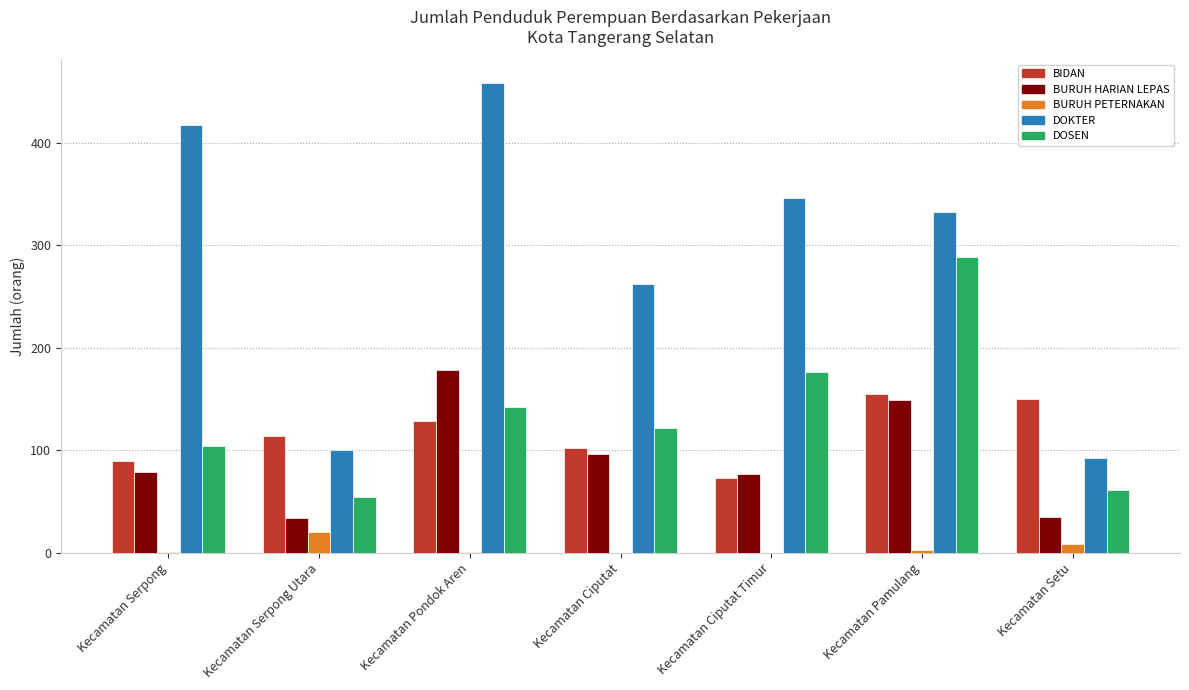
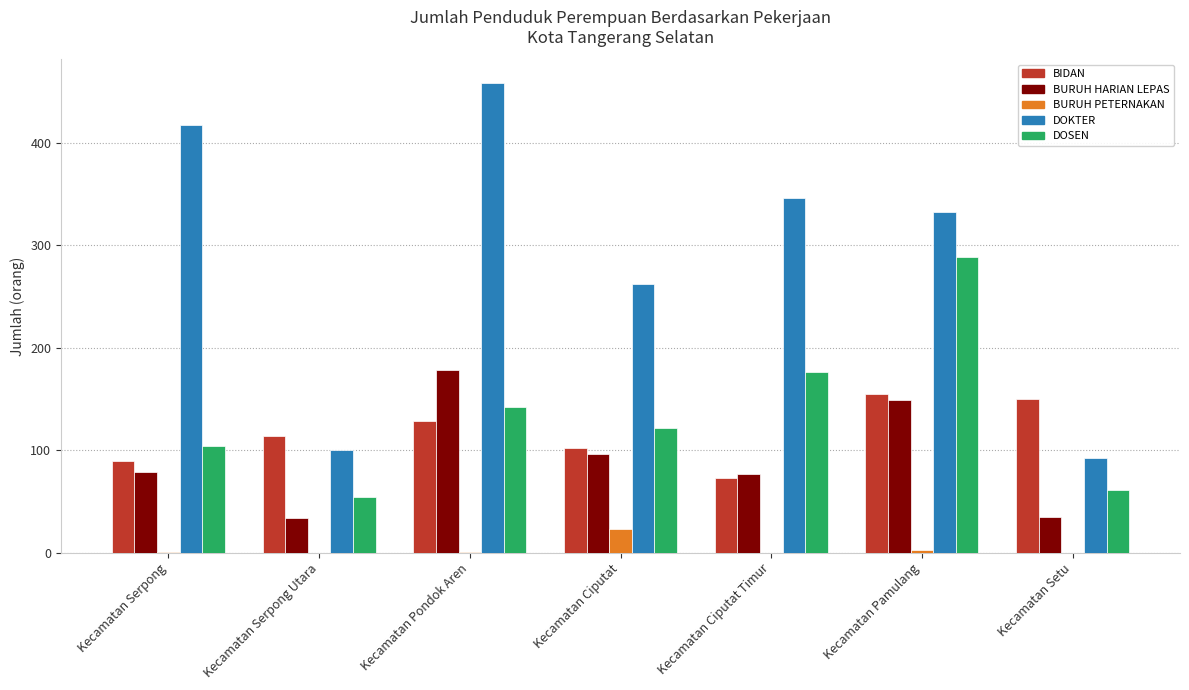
  {
    "BIDAN": {
      "Kecamatan Serpong": 89,
      "Kecamatan Serpong Utara": 114,
      "Kecamatan Pondok Aren": 129,
      "Kecamatan Ciputat": 102,
      "Kecamatan Ciputat Timur": 73,
      "Kecamatan Pamulang": 155,
      "Kecamatan Setu": 150
    },
    "BURUH HARIAN LEPAS": {
      "Kecamatan Serpong": 79,
      "Kecamatan Serpong Utara": 34,
      "Kecamatan Pondok Aren": 178,
      "Kecamatan Ciputat": 96,
      "Kecamatan Ciputat Timur": 77,
      "Kecamatan Pamulang": 149,
      "Kecamatan Setu": 35
    },
    "BURUH PETERNAKAN": {
-     "Kecamatan Serpong Utara": 20,
-     "Kecamatan Ciputat": 0,
+     "Kecamatan Serpong Utara": 0,
+     "Kecamatan Ciputat": 23,
      "Kecamatan Ciputat Timur": 0,
-     "Kecamatan Setu": 8
+     "Kecamatan Setu": 0
    },
    "DOKTER": {
      "Kecamatan Serpong": 418,
      "Kecamatan Serpong Utara": 100,
      "Kecamatan Pondok Aren": 459,
      "Kecamatan Ciputat": 262,
      "Kecamatan Ciputat Timur": 346,
      "Kecamatan Pamulang": 333,
      "Kecamatan Setu": 92
    },
    "DOSEN": {
      "Kecamatan Serpong": 104,
      "Kecamatan Serpong Utara": 54,
      "Kecamatan Pondok Aren": 142,
      "Kecamatan Ciputat": 122,
      "Kecamatan Ciputat Timur": 176,
      "Kecamatan Pamulang": 289,
      "Kecamatan Setu": 61
    }
  }
